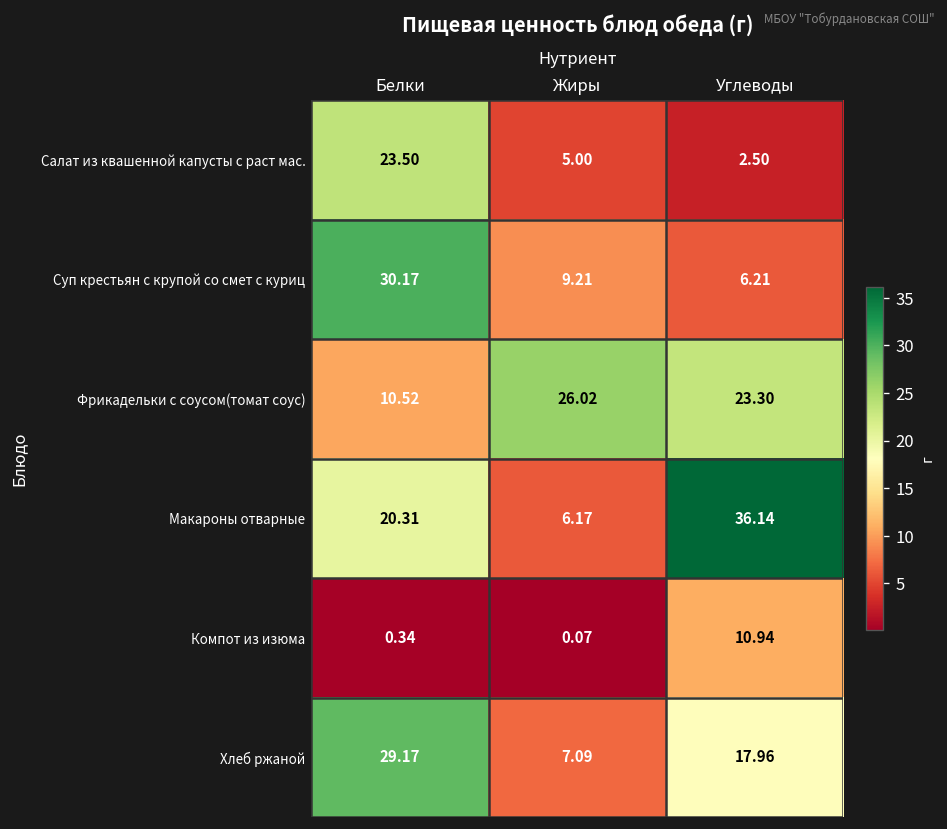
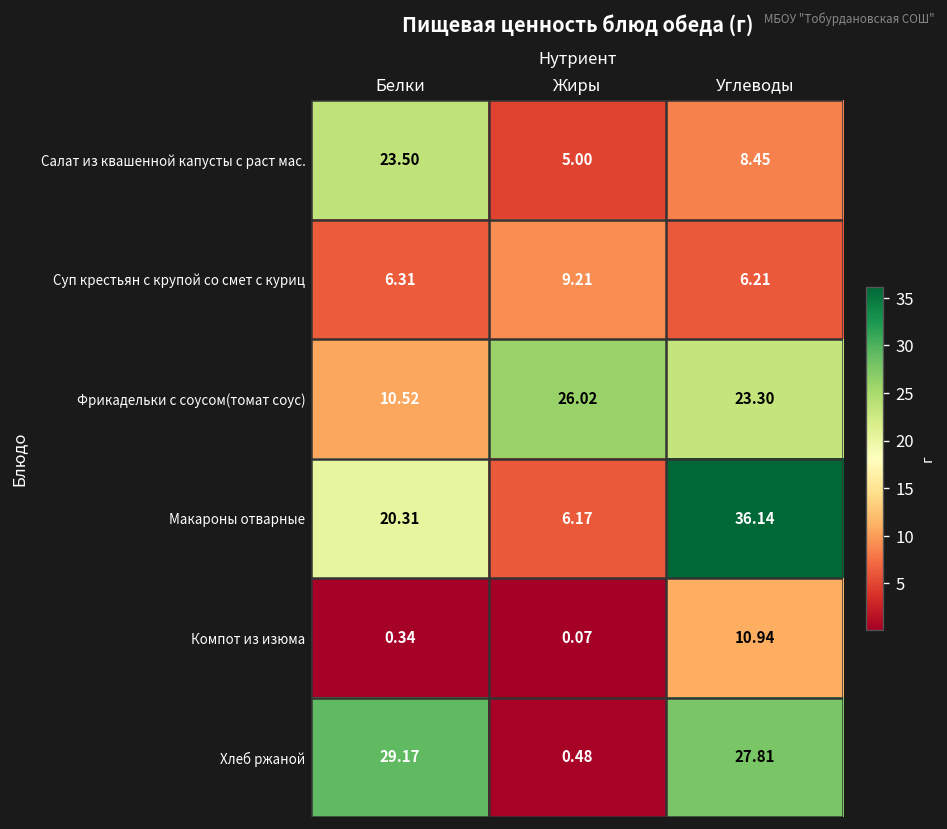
  {
    "Салат из квашенной капусты с раст мас.": {
      "Белки": 23.50,
      "Жиры": 5.00,
-     "Углеводы": 2.50
+     "Углеводы": 8.45
    },
    "Суп крестьян с крупой со смет с куриц": {
-     "Белки": 30.17,
+     "Белки": 6.31,
      "Жиры": 9.21,
      "Углеводы": 6.21
    },
    "Фрикадельки с соусом(томат соус)": {
      "Белки": 10.52,
      "Жиры": 26.02,
      "Углеводы": 23.30
    },
    "Макароны отварные": {
      "Белки": 20.31,
      "Жиры": 6.17,
      "Углеводы": 36.14
    },
    "Компот из изюма": {
      "Белки": 0.34,
      "Жиры": 0.07,
      "Углеводы": 10.94
    },
    "Хлеб ржаной": {
      "Белки": 29.17,
-     "Жиры": 7.09,
-     "Углеводы": 17.96
+     "Жиры": 0.48,
+     "Углеводы": 27.81
    }
  }
